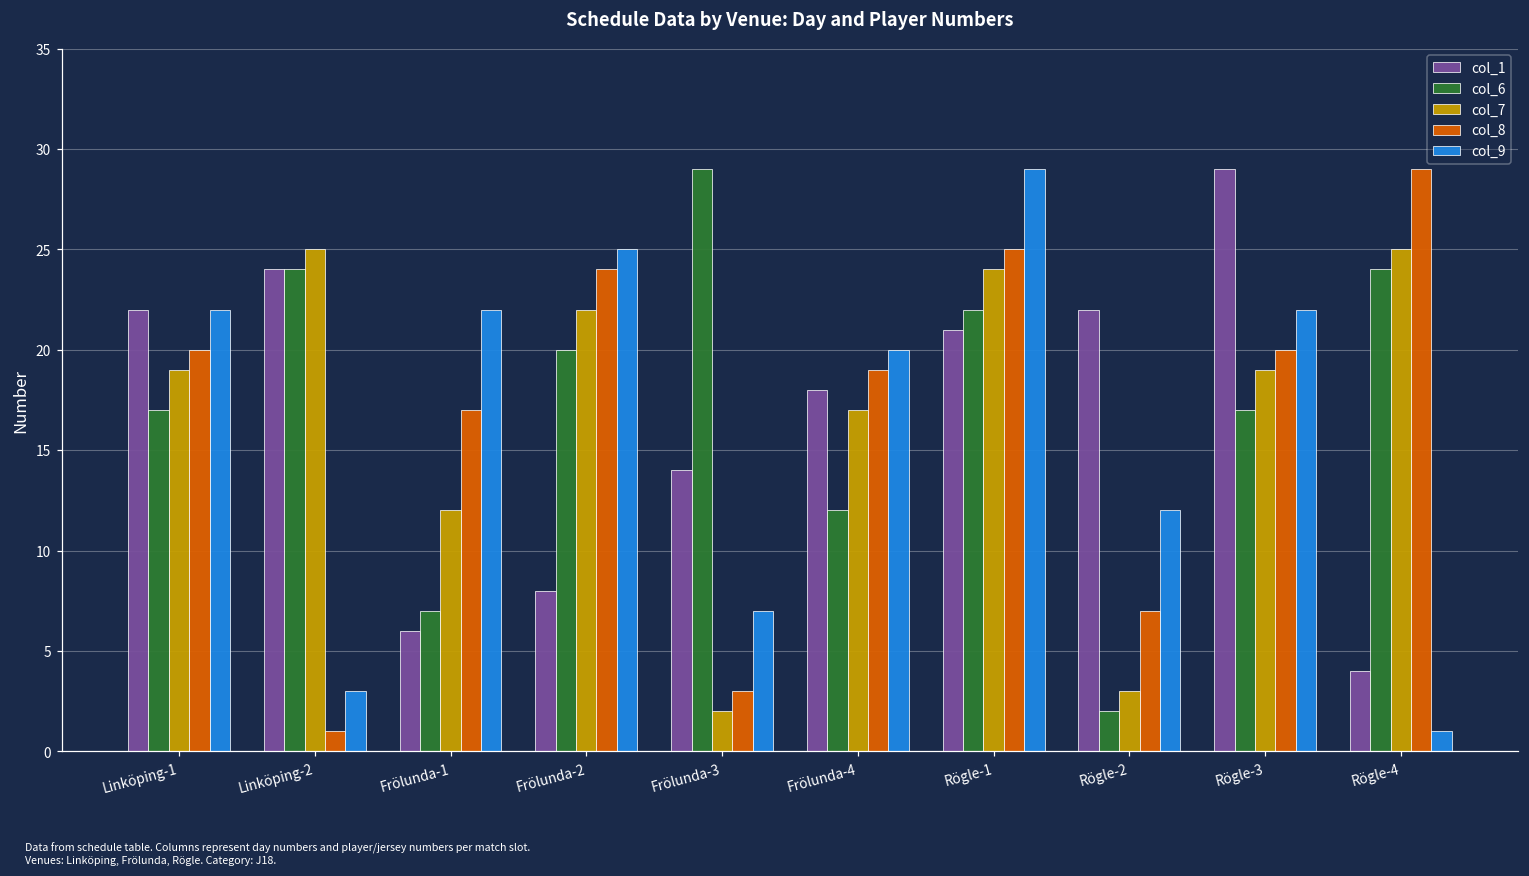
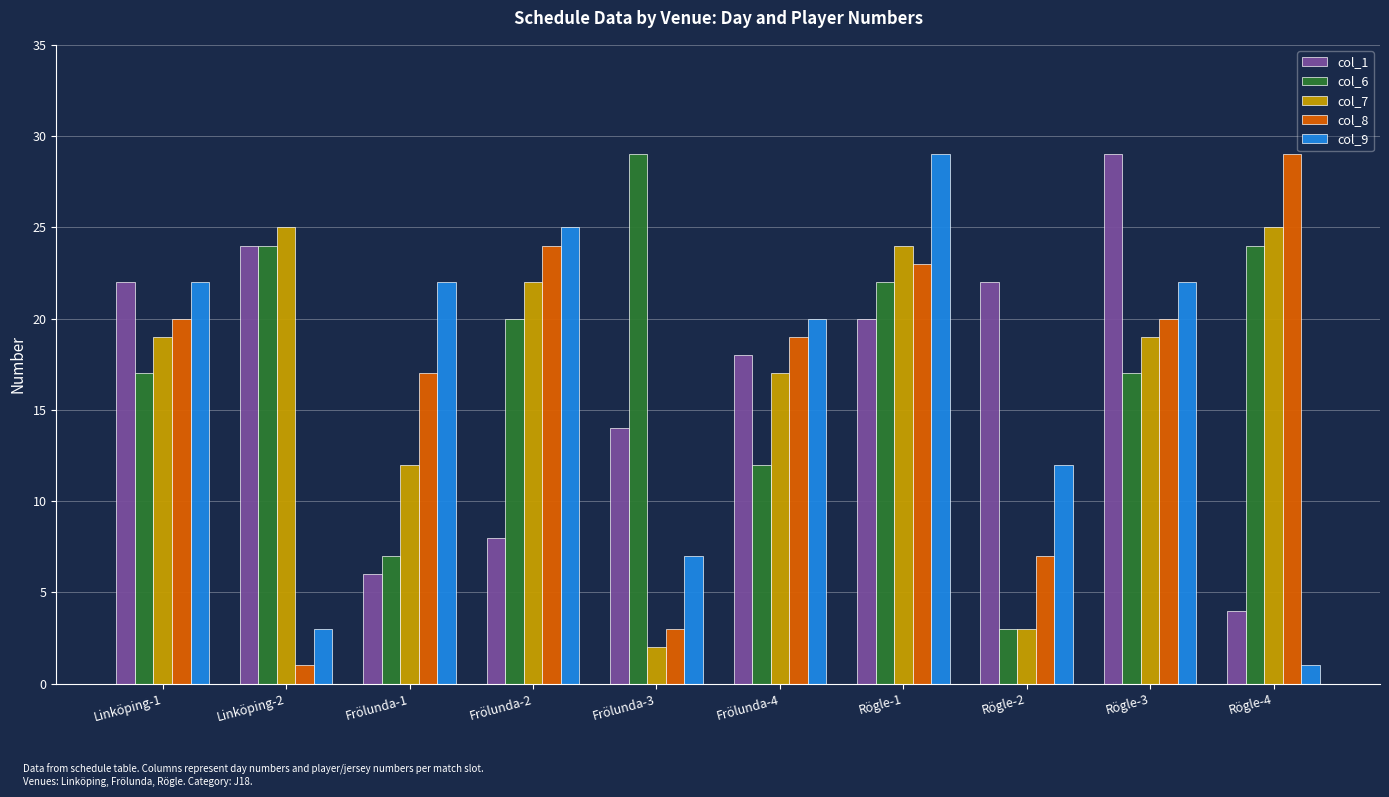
  {
    "col_1": {
      "Linköping-1": 22,
      "Linköping-2": 24,
      "Frölunda-1": 6,
      "Frölunda-2": 8,
      "Frölunda-3": 14,
      "Frölunda-4": 18,
-     "Rögle-1": 21,
+     "Rögle-1": 20,
      "Rögle-2": 22,
      "Rögle-3": 29,
      "Rögle-4": 4
    },
    "col_6": {
      "Linköping-1": 17,
      "Linköping-2": 24,
      "Frölunda-1": 7,
      "Frölunda-2": 20,
      "Frölunda-3": 29,
      "Frölunda-4": 12,
      "Rögle-1": 22,
-     "Rögle-2": 2,
+     "Rögle-2": 3,
      "Rögle-3": 17,
      "Rögle-4": 24
    },
    "col_7": {
      "Linköping-1": 19,
      "Linköping-2": 25,
      "Frölunda-1": 12,
      "Frölunda-2": 22,
      "Frölunda-3": 2,
      "Frölunda-4": 17,
      "Rögle-1": 24,
      "Rögle-2": 3,
      "Rögle-3": 19,
      "Rögle-4": 25
    },
    "col_8": {
      "Linköping-1": 20,
      "Linköping-2": 1,
      "Frölunda-1": 17,
      "Frölunda-2": 24,
      "Frölunda-3": 3,
      "Frölunda-4": 19,
-     "Rögle-1": 25,
+     "Rögle-1": 23,
      "Rögle-2": 7,
      "Rögle-3": 20,
      "Rögle-4": 29
    },
    "col_9": {
      "Linköping-1": 22,
      "Linköping-2": 3,
      "Frölunda-1": 22,
      "Frölunda-2": 25,
      "Frölunda-3": 7,
      "Frölunda-4": 20,
      "Rögle-1": 29,
      "Rögle-2": 12,
      "Rögle-3": 22,
      "Rögle-4": 1
    }
  }
